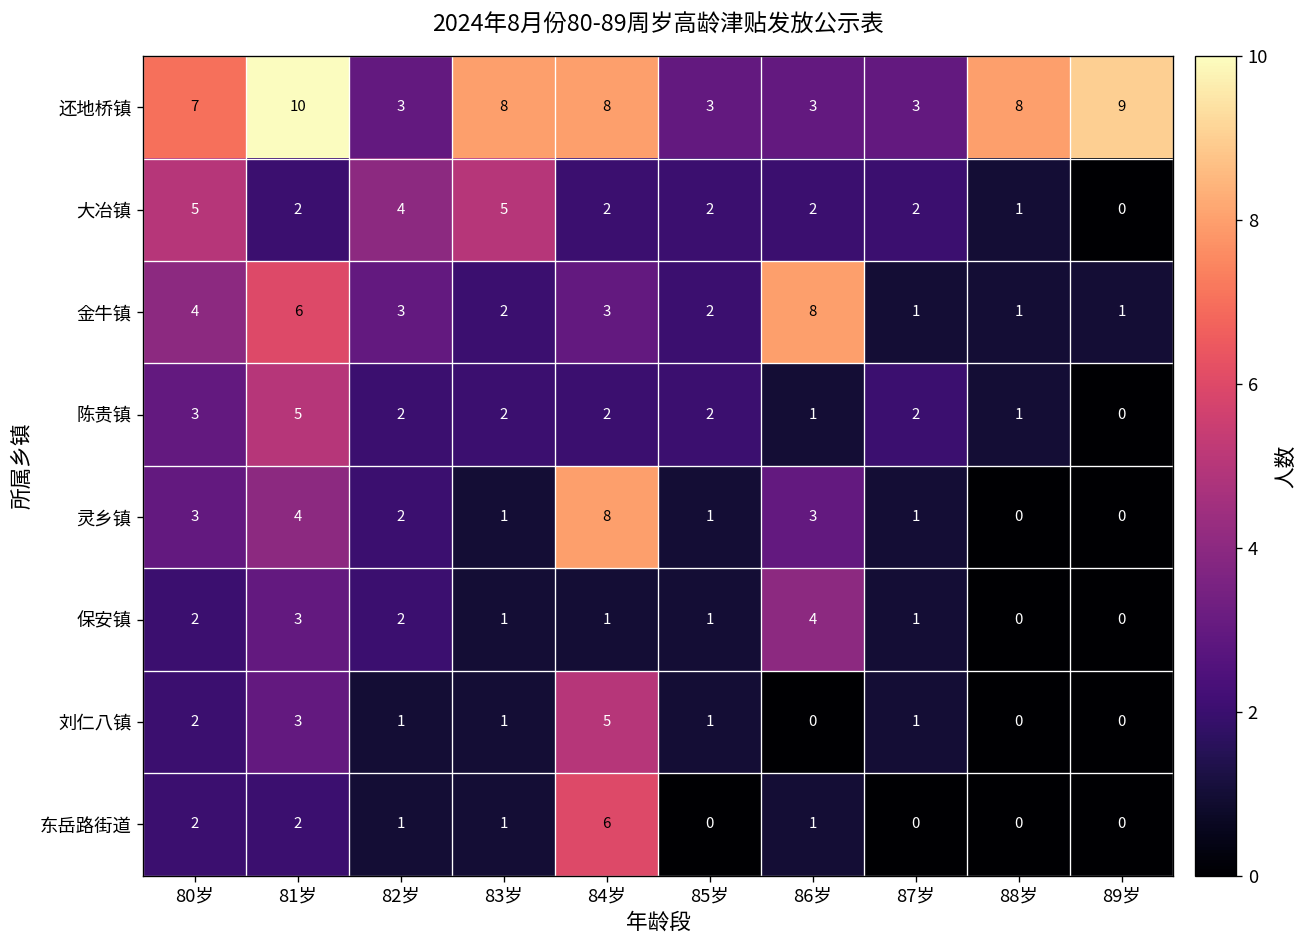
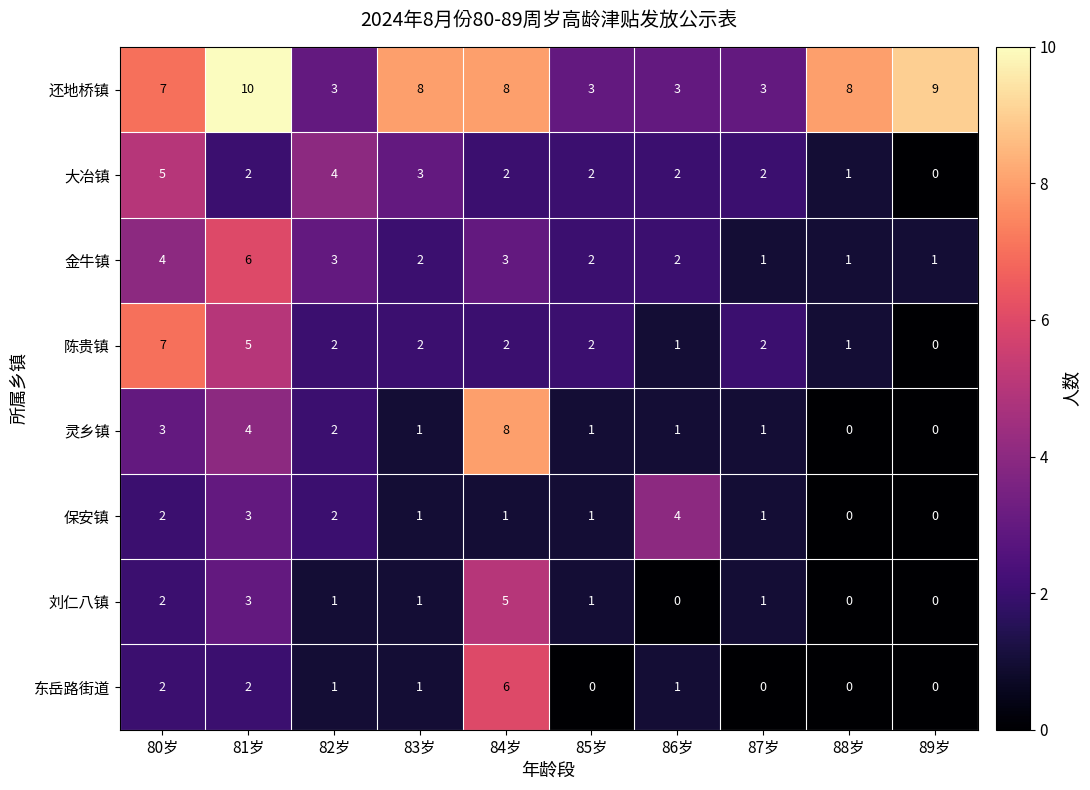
  {
    "还地桥镇": {
      "80岁": 7,
      "81岁": 10,
      "82岁": 3,
      "83岁": 8,
      "84岁": 8,
      "85岁": 3,
      "86岁": 3,
      "87岁": 3,
      "88岁": 8,
      "89岁": 9
    },
    "大冶镇": {
      "80岁": 5,
      "81岁": 2,
      "82岁": 4,
-     "83岁": 5,
+     "83岁": 3,
      "84岁": 2,
      "85岁": 2,
      "86岁": 2,
      "87岁": 2,
      "88岁": 1,
      "89岁": 0
    },
    "金牛镇": {
      "80岁": 4,
      "81岁": 6,
      "82岁": 3,
      "83岁": 2,
      "84岁": 3,
      "85岁": 2,
-     "86岁": 8,
+     "86岁": 2,
      "87岁": 1,
      "88岁": 1,
      "89岁": 1
    },
    "陈贵镇": {
-     "80岁": 3,
+     "80岁": 7,
      "81岁": 5,
      "82岁": 2,
      "83岁": 2,
      "84岁": 2,
      "85岁": 2,
      "86岁": 1,
      "87岁": 2,
      "88岁": 1,
      "89岁": 0
    },
    "灵乡镇": {
      "80岁": 3,
      "81岁": 4,
      "82岁": 2,
      "83岁": 1,
      "84岁": 8,
      "85岁": 1,
-     "86岁": 3,
+     "86岁": 1,
      "87岁": 1,
      "88岁": 0,
      "89岁": 0
    },
    "保安镇": {
      "80岁": 2,
      "81岁": 3,
      "82岁": 2,
      "83岁": 1,
      "84岁": 1,
      "85岁": 1,
      "86岁": 4,
      "87岁": 1,
      "88岁": 0,
      "89岁": 0
    },
    "刘仁八镇": {
      "80岁": 2,
      "81岁": 3,
      "82岁": 1,
      "83岁": 1,
      "84岁": 5,
      "85岁": 1,
      "86岁": 0,
      "87岁": 1,
      "88岁": 0,
      "89岁": 0
    },
    "东岳路街道": {
      "80岁": 2,
      "81岁": 2,
      "82岁": 1,
      "83岁": 1,
      "84岁": 6,
      "85岁": 0,
      "86岁": 1,
      "87岁": 0,
      "88岁": 0,
      "89岁": 0
    }
  }
